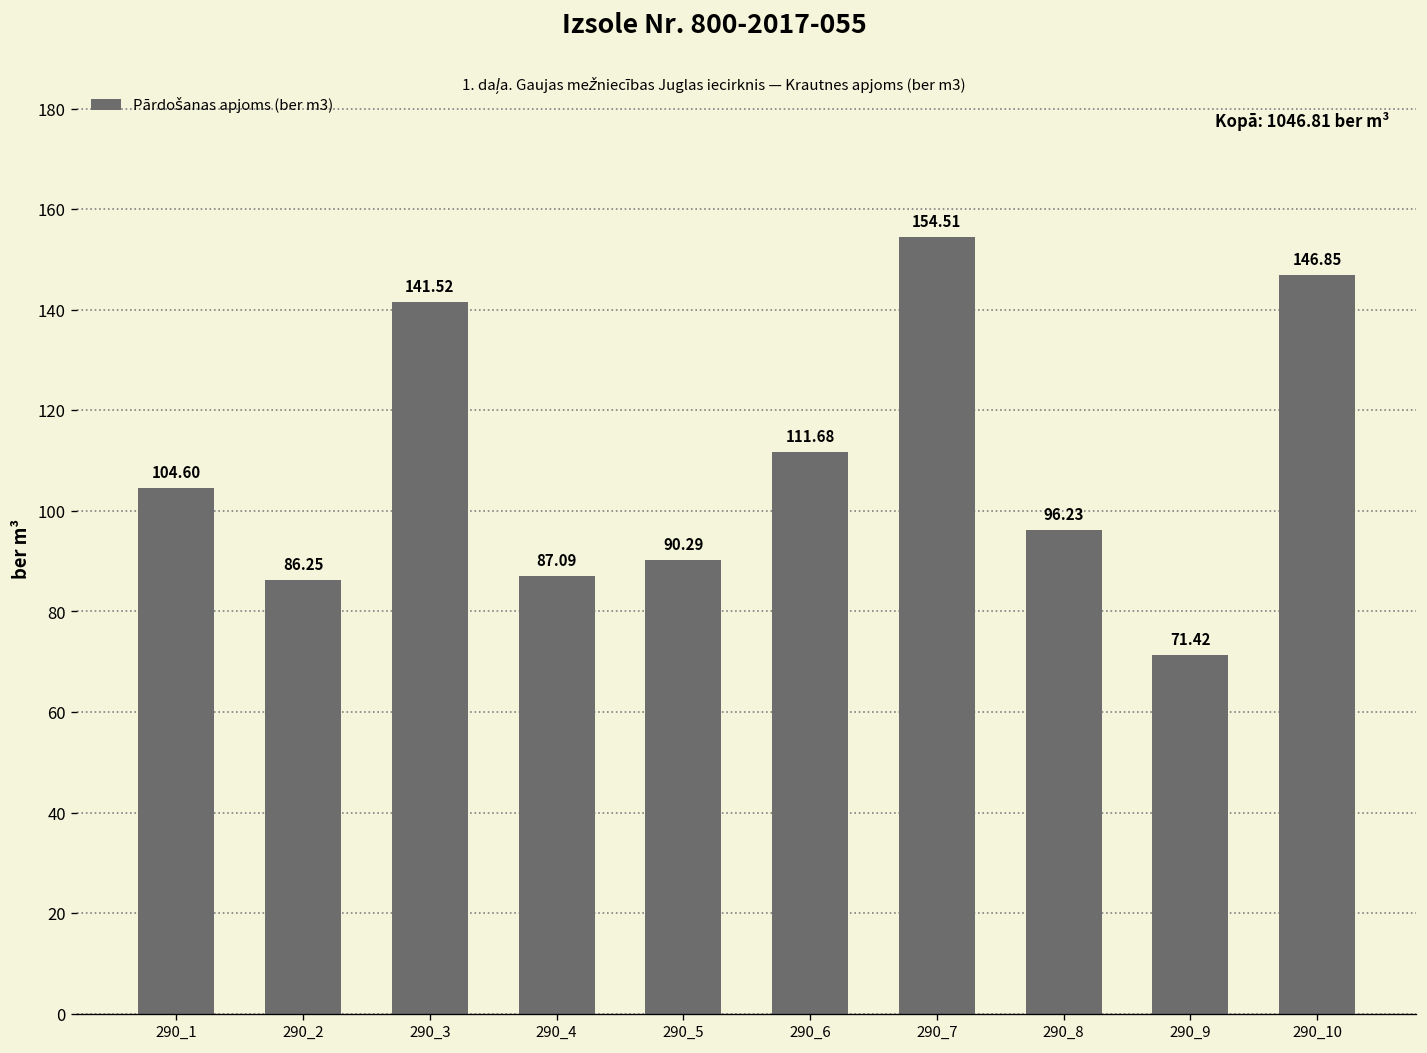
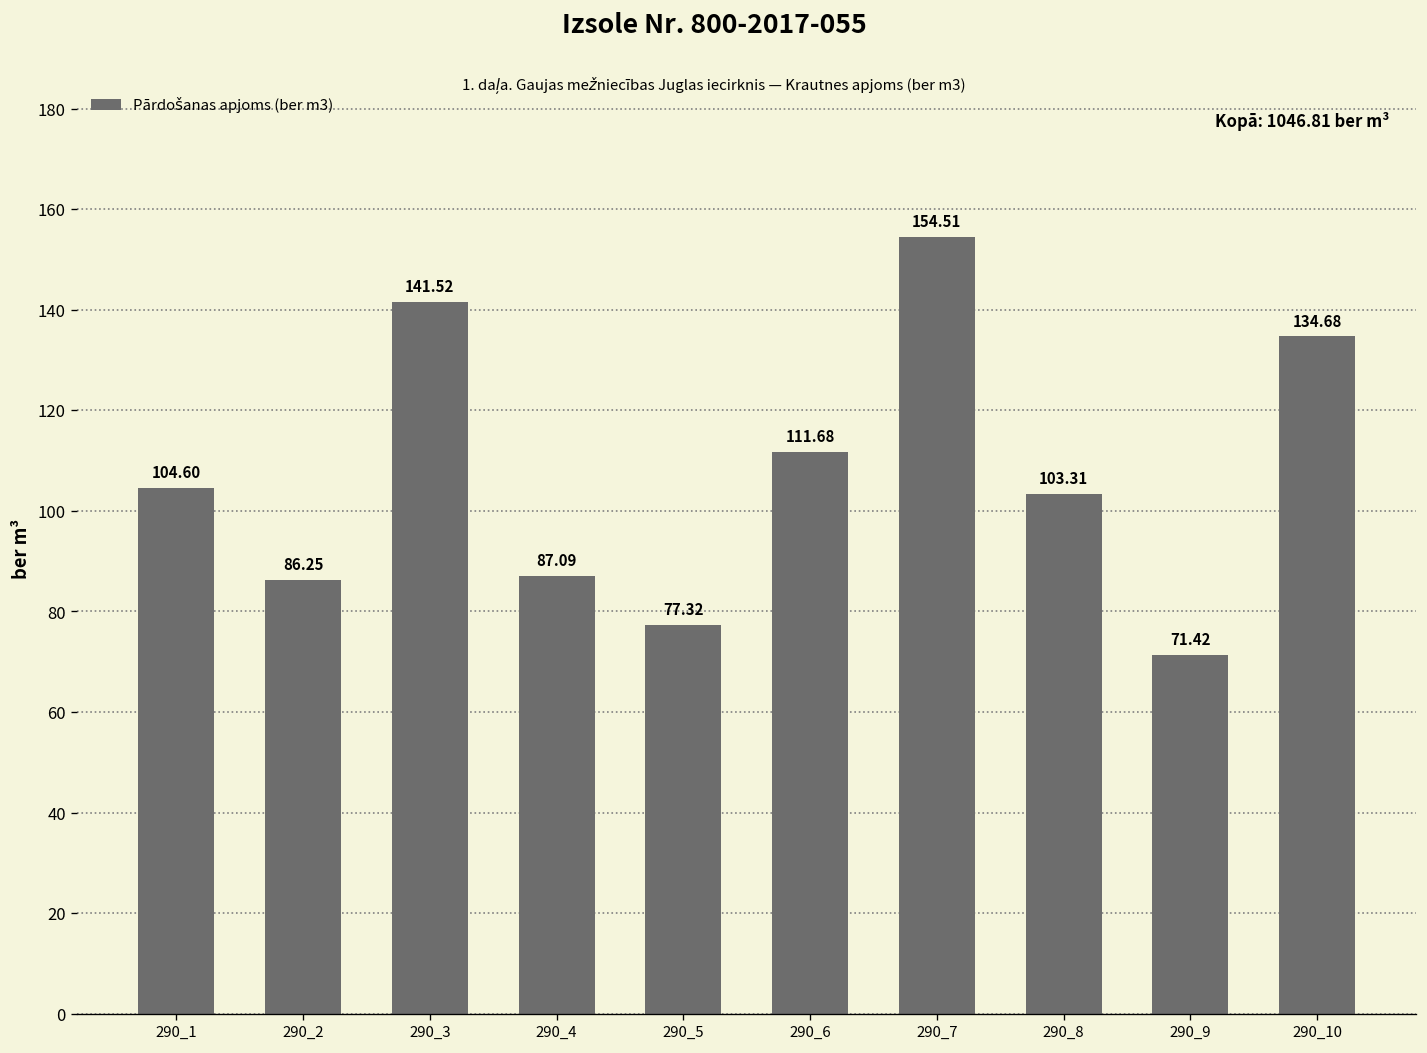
  {
    "290_1": 104.60,
    "290_2": 86.25,
    "290_3": 141.52,
    "290_4": 87.09,
-   "290_5": 90.29,
+   "290_5": 77.32,
    "290_6": 111.68,
    "290_7": 154.51,
-   "290_8": 96.23,
+   "290_8": 103.31,
    "290_9": 71.42,
-   "290_10": 146.85
+   "290_10": 134.68
  }
